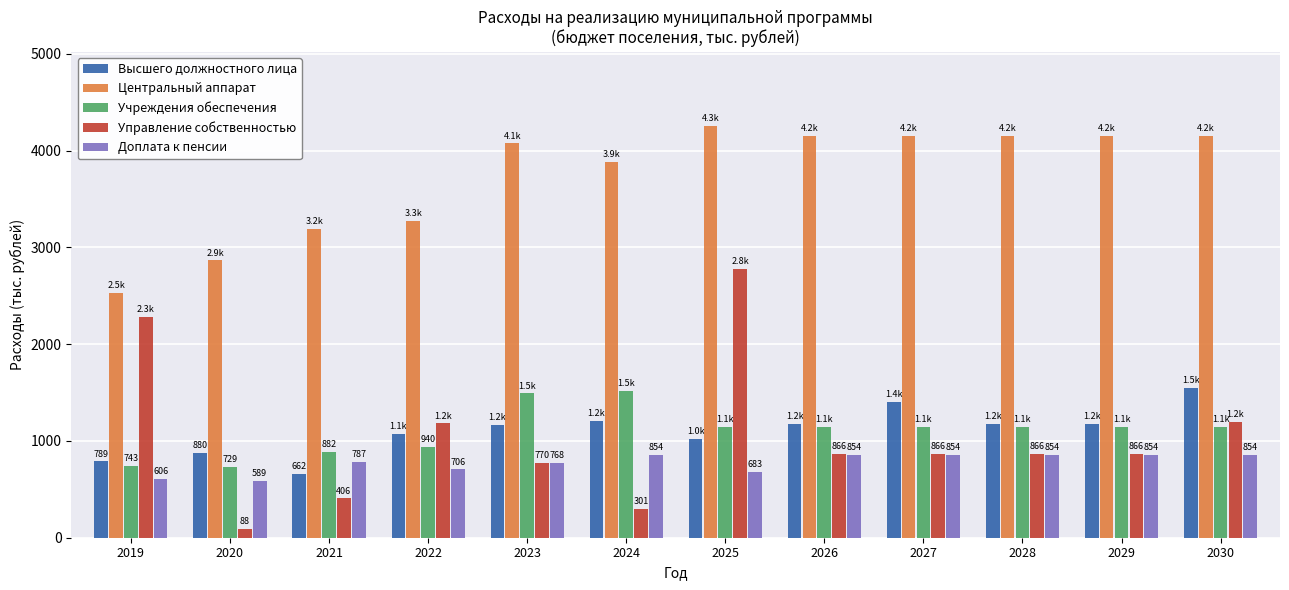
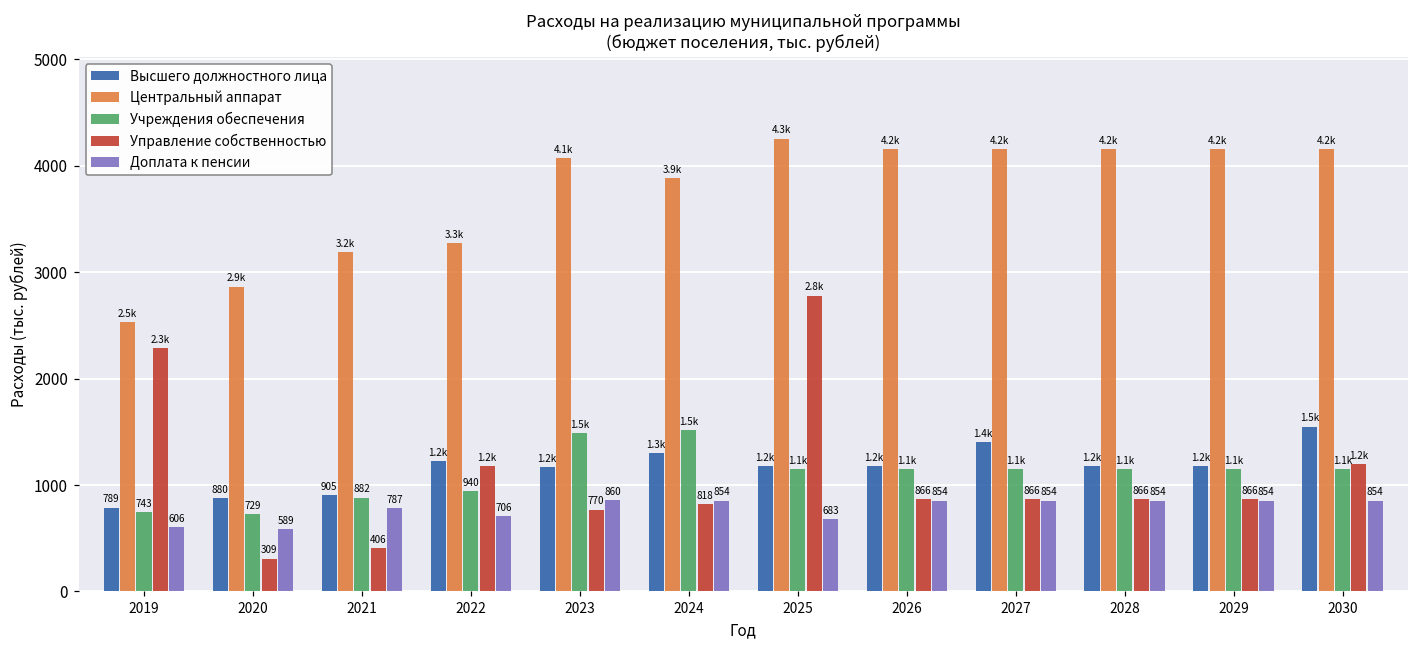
  {
    "Высшего должностного лица": {
      "2019": "789",
      "2020": "880",
-     "2021": "662",
-     "2022": "1.1k",
+     "2021": "905",
+     "2022": "1.2k",
      "2023": "1.2k",
-     "2024": "1.2k",
-     "2025": "1.0k",
+     "2024": "1.3k",
+     "2025": "1.2k",
      "2026": "1.2k",
      "2027": "1.4k",
      "2028": "1.2k",
      "2029": "1.2k",
      "2030": "1.5k"
    },
    "Центральный аппарат": {
      "2019": "2.5k",
      "2020": "2.9k",
      "2021": "3.2k",
      "2022": "3.3k",
      "2023": "4.1k",
      "2024": "3.9k",
      "2025": "4.3k",
      "2026": "4.2k",
      "2027": "4.2k",
      "2028": "4.2k",
      "2029": "4.2k",
      "2030": "4.2k"
    },
    "Учреждения обеспечения": {
      "2019": "743",
      "2020": "729",
      "2021": "882",
      "2022": "940",
      "2023": "1.5k",
      "2024": "1.5k",
      "2025": "1.1k",
      "2026": "1.1k",
      "2027": "1.1k",
      "2028": "1.1k",
      "2029": "1.1k",
      "2030": "1.1k"
    },
    "Управление собственностью": {
      "2019": "2.3k",
-     "2020": "88",
+     "2020": "309",
      "2021": "406",
      "2022": "1.2k",
      "2023": "770",
-     "2024": "301",
+     "2024": "818",
      "2025": "2.8k",
      "2026": "866",
      "2027": "866",
      "2028": "866",
      "2029": "866",
      "2030": "1.2k"
    },
    "Доплата к пенсии": {
      "2019": "606",
      "2020": "589",
      "2021": "787",
      "2022": "706",
-     "2023": "768",
+     "2023": "860",
      "2024": "854",
      "2025": "683",
      "2026": "854",
      "2027": "854",
      "2028": "854",
      "2029": "854",
      "2030": "854"
    }
  }
